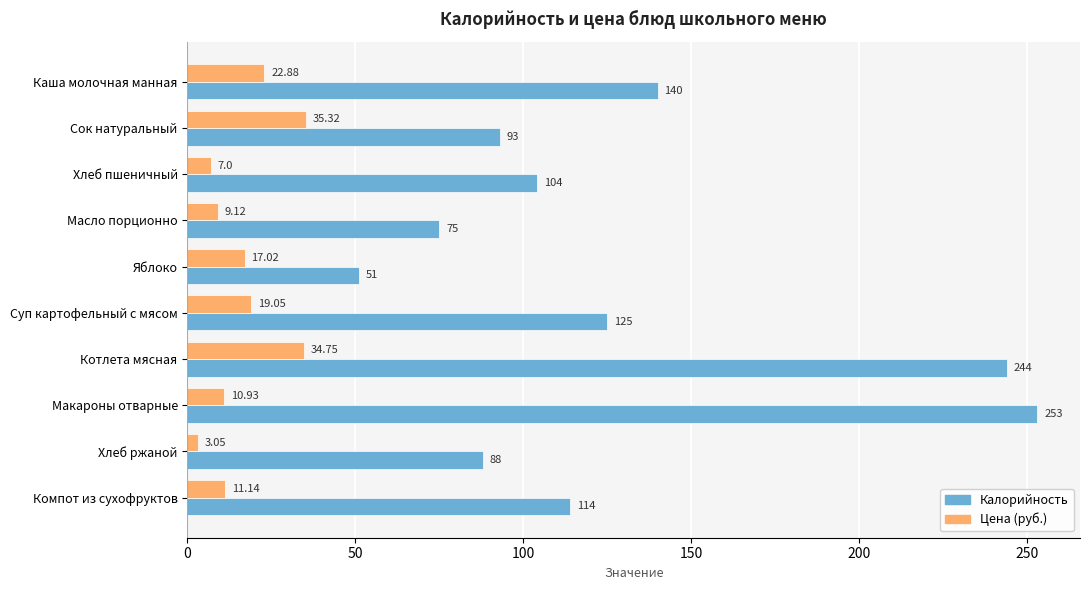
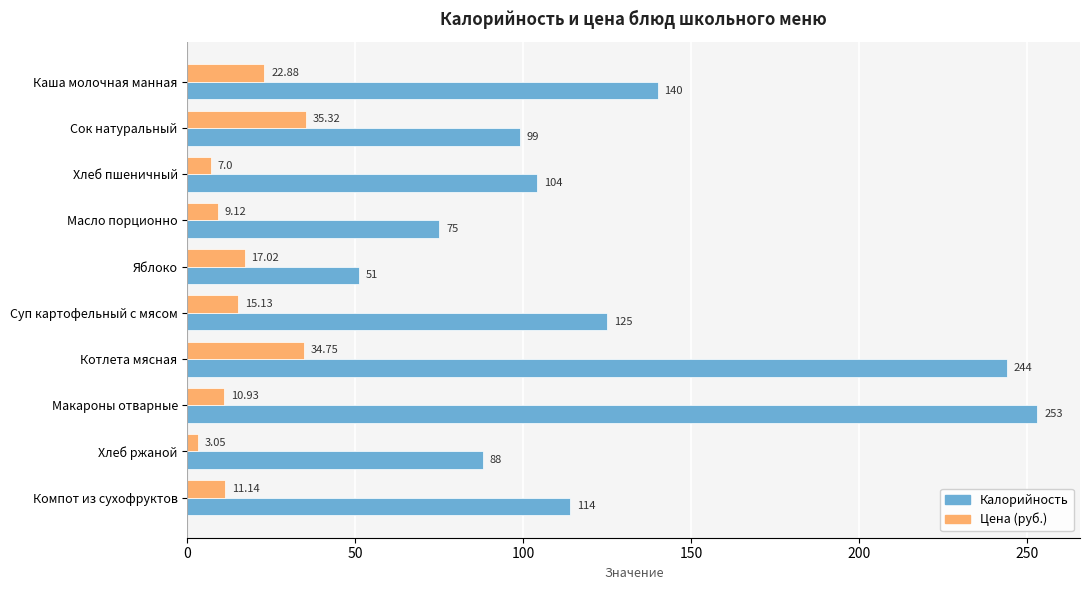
  {
    "Калорийность": {
      "Каша молочная манная": 140,
-     "Сок натуральный": 93,
+     "Сок натуральный": 99,
      "Хлеб пшеничный": 104,
      "Масло порционно": 75,
      "Яблоко": 51,
      "Суп картофельный с мясом": 125,
      "Котлета мясная": 244,
      "Макароны отварные": 253,
      "Хлеб ржаной": 88,
      "Компот из сухофруктов": 114
    },
    "Цена (руб.)": {
      "Каша молочная манная": 22.88,
      "Сок натуральный": 35.32,
      "Хлеб пшеничный": 7.0,
      "Масло порционно": 9.12,
      "Яблоко": 17.02,
-     "Суп картофельный с мясом": 19.05,
+     "Суп картофельный с мясом": 15.13,
      "Котлета мясная": 34.75,
      "Макароны отварные": 10.93,
      "Хлеб ржаной": 3.05,
      "Компот из сухофруктов": 11.14
    }
  }
